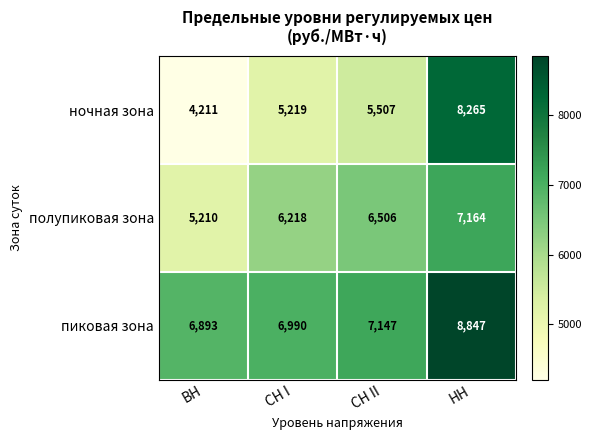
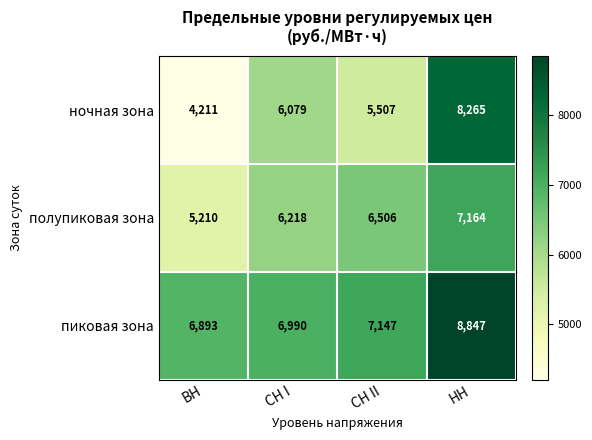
  {
    "ночная зона": {
      "ВН": "4,211",
-     "СН I": "5,219",
+     "СН I": "6,079",
      "СН II": "5,507",
      "НН": "8,265"
    },
    "полупиковая зона": {
      "ВН": "5,210",
      "СН I": "6,218",
      "СН II": "6,506",
      "НН": "7,164"
    },
    "пиковая зона": {
      "ВН": "6,893",
      "СН I": "6,990",
      "СН II": "7,147",
      "НН": "8,847"
    }
  }
